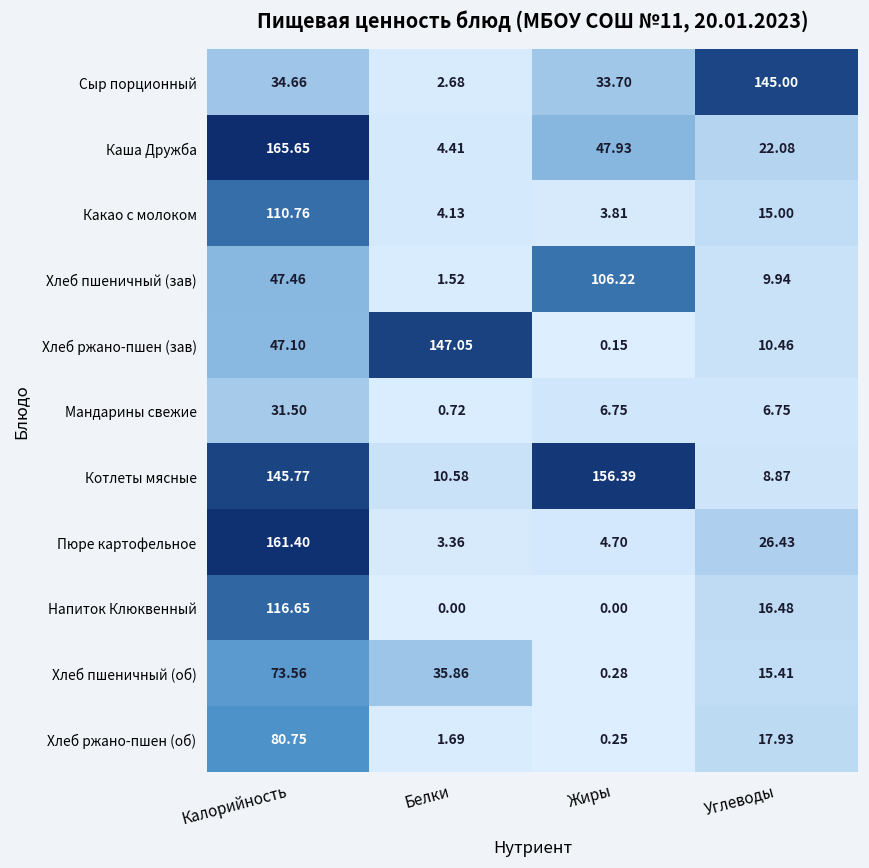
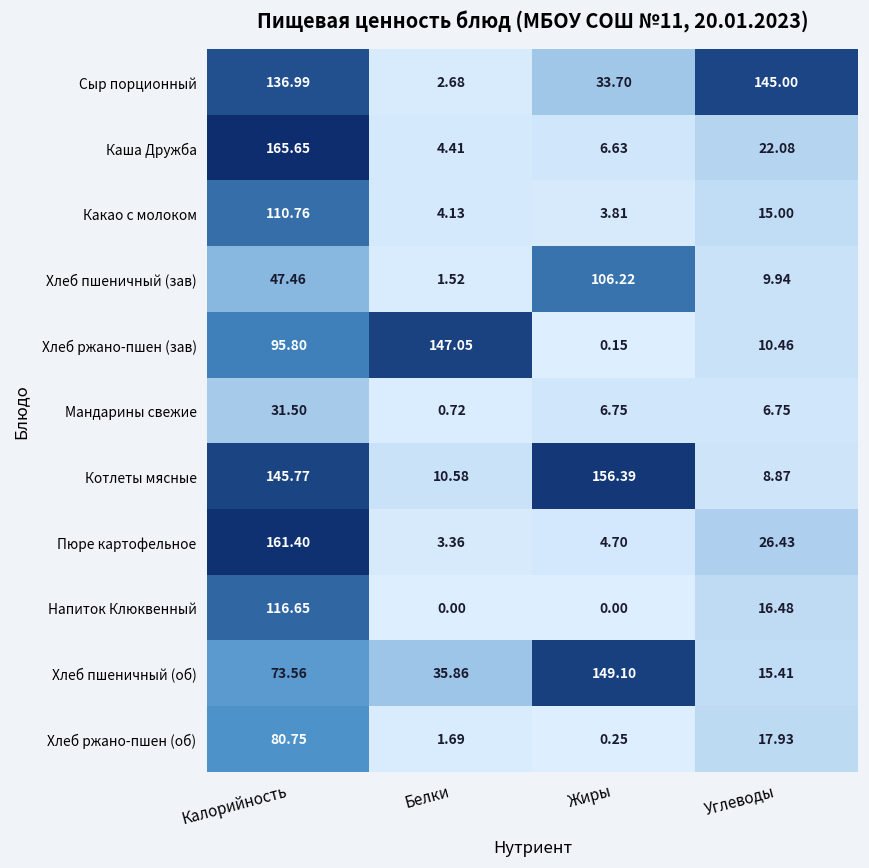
  {
    "Сыр порционный": {
-     "Калорийность": 34.66,
+     "Калорийность": 136.99,
      "Белки": 2.68,
      "Жиры": 33.70,
      "Углеводы": 145.00
    },
    "Каша Дружба": {
      "Калорийность": 165.65,
      "Белки": 4.41,
-     "Жиры": 47.93,
+     "Жиры": 6.63,
      "Углеводы": 22.08
    },
    "Какао с молоком": {
      "Калорийность": 110.76,
      "Белки": 4.13,
      "Жиры": 3.81,
      "Углеводы": 15.00
    },
    "Хлеб пшеничный (зав)": {
      "Калорийность": 47.46,
      "Белки": 1.52,
      "Жиры": 106.22,
      "Углеводы": 9.94
    },
    "Хлеб ржано-пшен (зав)": {
-     "Калорийность": 47.10,
+     "Калорийность": 95.80,
      "Белки": 147.05,
      "Жиры": 0.15,
      "Углеводы": 10.46
    },
    "Мандарины свежие": {
      "Калорийность": 31.50,
      "Белки": 0.72,
      "Жиры": 6.75,
      "Углеводы": 6.75
    },
    "Котлеты мясные": {
      "Калорийность": 145.77,
      "Белки": 10.58,
      "Жиры": 156.39,
      "Углеводы": 8.87
    },
    "Пюре картофельное": {
      "Калорийность": 161.40,
      "Белки": 3.36,
      "Жиры": 4.70,
      "Углеводы": 26.43
    },
    "Напиток Клюквенный": {
      "Калорийность": 116.65,
      "Белки": 0.00,
      "Жиры": 0.00,
      "Углеводы": 16.48
    },
    "Хлеб пшеничный (об)": {
      "Калорийность": 73.56,
      "Белки": 35.86,
-     "Жиры": 0.28,
+     "Жиры": 149.10,
      "Углеводы": 15.41
    },
    "Хлеб ржано-пшен (об)": {
      "Калорийность": 80.75,
      "Белки": 1.69,
      "Жиры": 0.25,
      "Углеводы": 17.93
    }
  }
